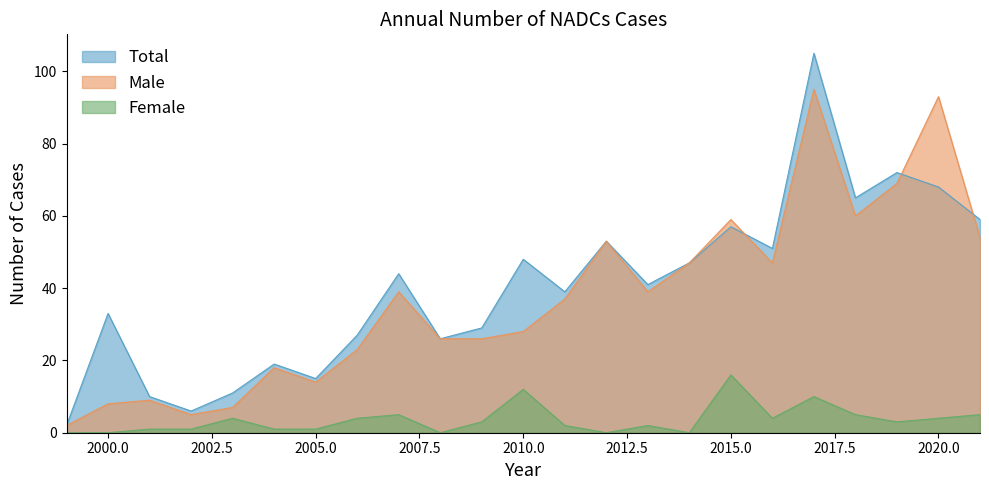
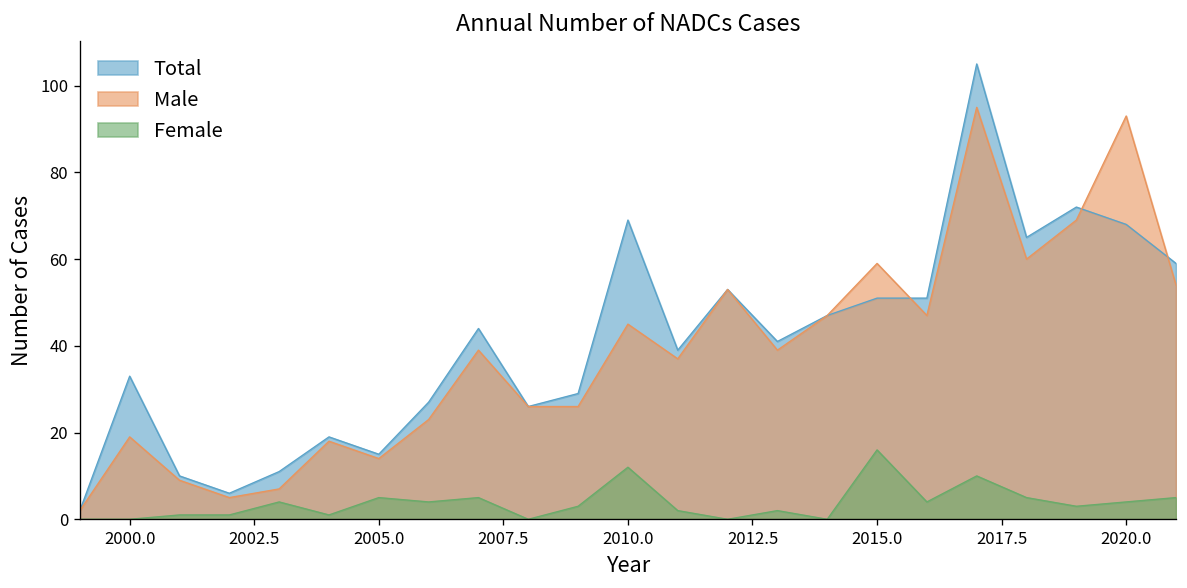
  {
    "Total": {
      "2000.0": 33,
      "2005.0": 15,
-     "2010.0": 48,
-     "2015.0": 57,
+     "2010.0": 69,
+     "2015.0": 51,
      "2020.0": 68
    },
    "Male": {
-     "2000.0": 8,
+     "2000.0": 19,
      "2005.0": 14,
-     "2010.0": 28,
+     "2010.0": 45,
      "2015.0": 59,
      "2020.0": 93
    },
    "Female": {
      "2000.0": 0,
-     "2005.0": 1,
+     "2005.0": 5,
      "2010.0": 12,
      "2015.0": 16,
      "2020.0": 4
    }
  }
